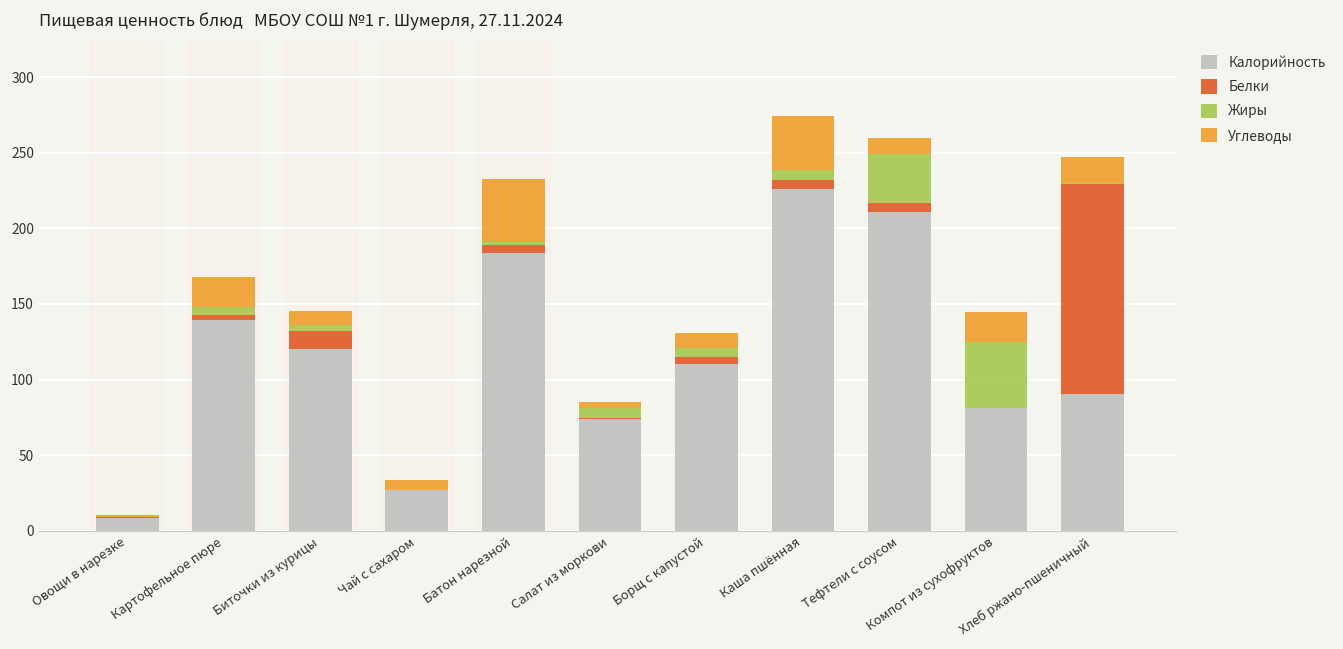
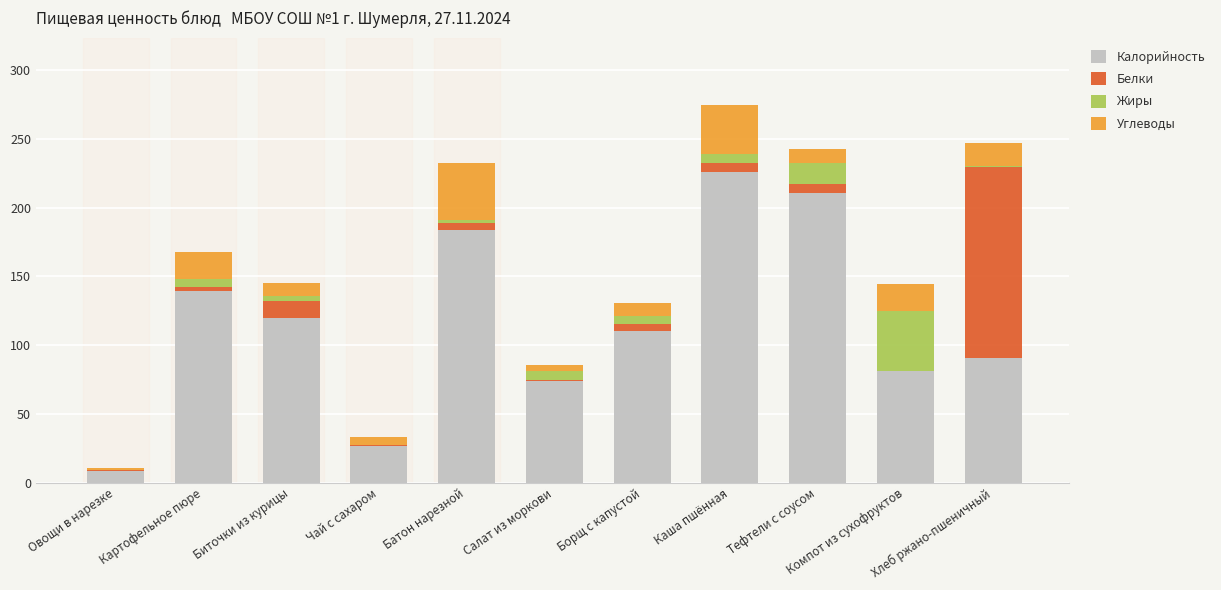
  {
    "Калорийность": {
      "Овощи в нарезке": 9,
      "Картофельное пюре": 139,
      "Биточки из курицы": 120,
      "Чай с сахаром": 27,
      "Батон нарезной": 183,
      "Салат из моркови": 74,
      "Борщ с капустой": 110,
      "Каша пшённая": 226,
      "Тефтели с соусом": 211,
      "Компот из сухофруктов": 81,
      "Хлеб ржано-пшеничный": 91
    },
    "Белки": {
      "Картофельное пюре": 3,
      "Биточки из курицы": 12,
      "Батон нарезной": 5,
      "Борщ с капустой": 5,
      "Каша пшённая": 6,
      "Тефтели с соусом": 6,
      "Хлеб ржано-пшеничный": 139
    },
    "Жиры": {
      "Картофельное пюре": 5,
      "Биточки из курицы": 4,
      "Чай с сахаром": 0,
      "Батон нарезной": 2,
      "Салат из моркови": 6,
      "Борщ с капустой": 6,
      "Каша пшённая": 7,
-     "Тефтели с соусом": 32,
+     "Тефтели с соусом": 15,
      "Компот из сухофруктов": 43
    },
    "Углеводы": {
      "Картофельное пюре": 20,
      "Биточки из курицы": 10,
      "Чай с сахаром": 6,
      "Батон нарезной": 42,
      "Салат из моркови": 4,
      "Борщ с капустой": 10,
      "Каша пшённая": 36,
      "Тефтели с соусом": 11,
      "Компот из сухофруктов": 20,
      "Хлеб ржано-пшеничный": 17
    }
  }
